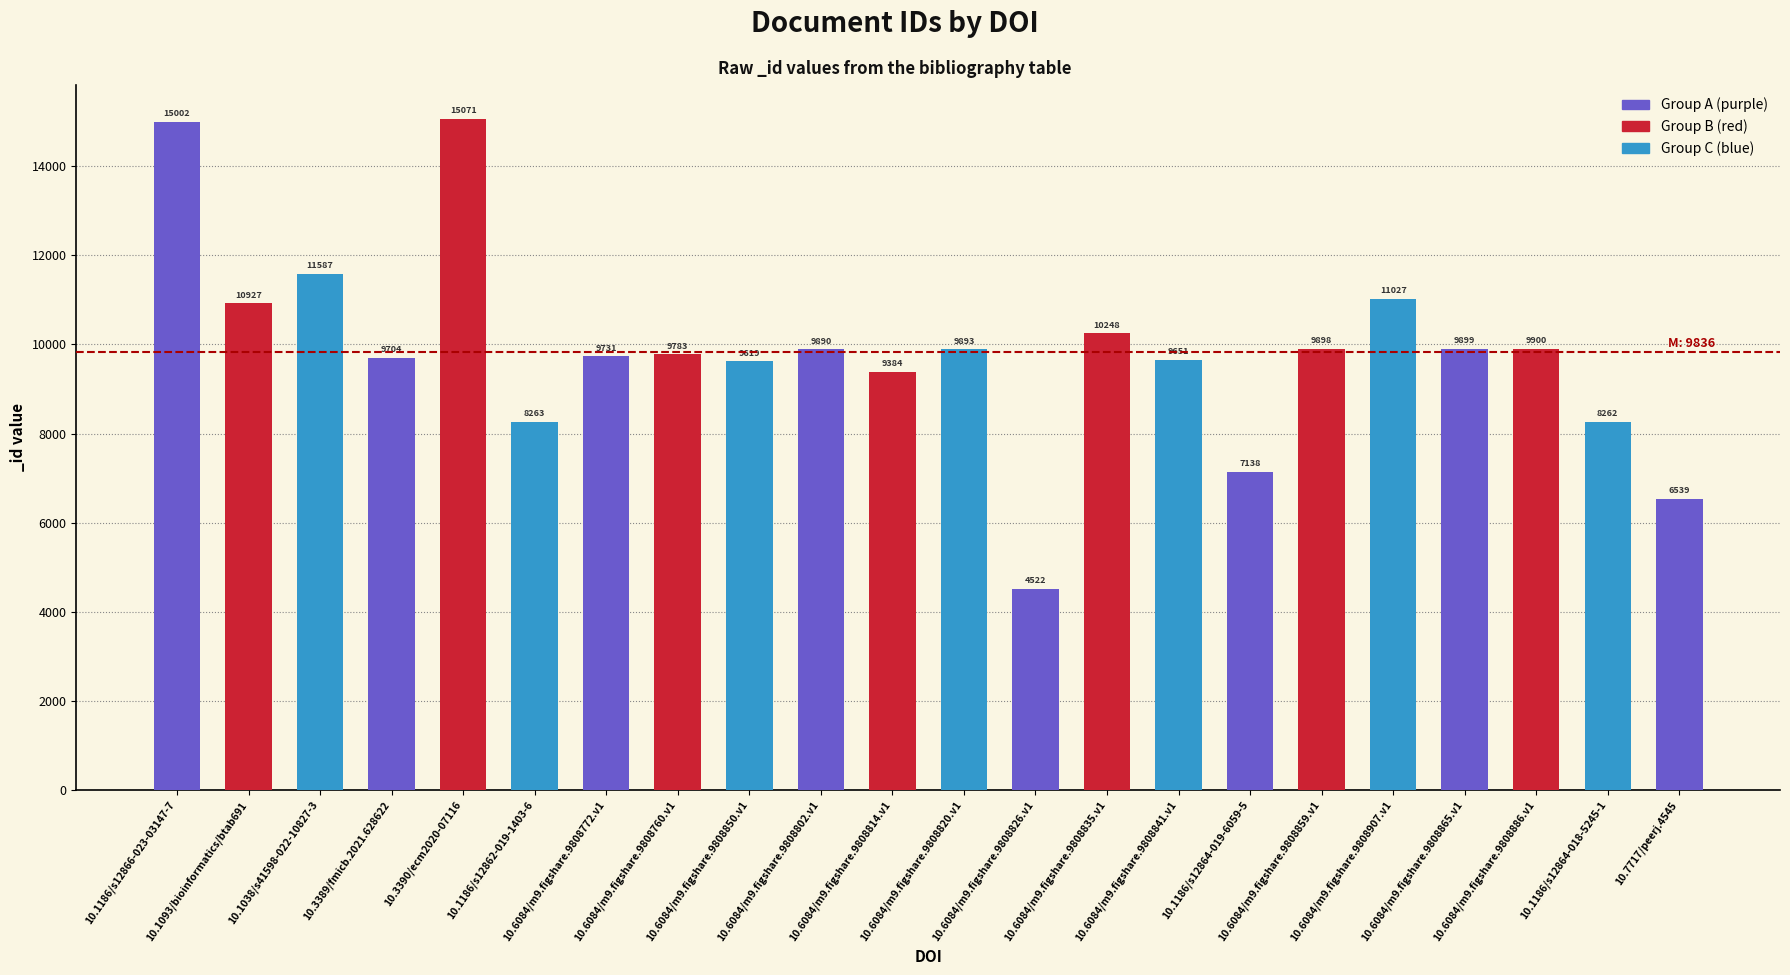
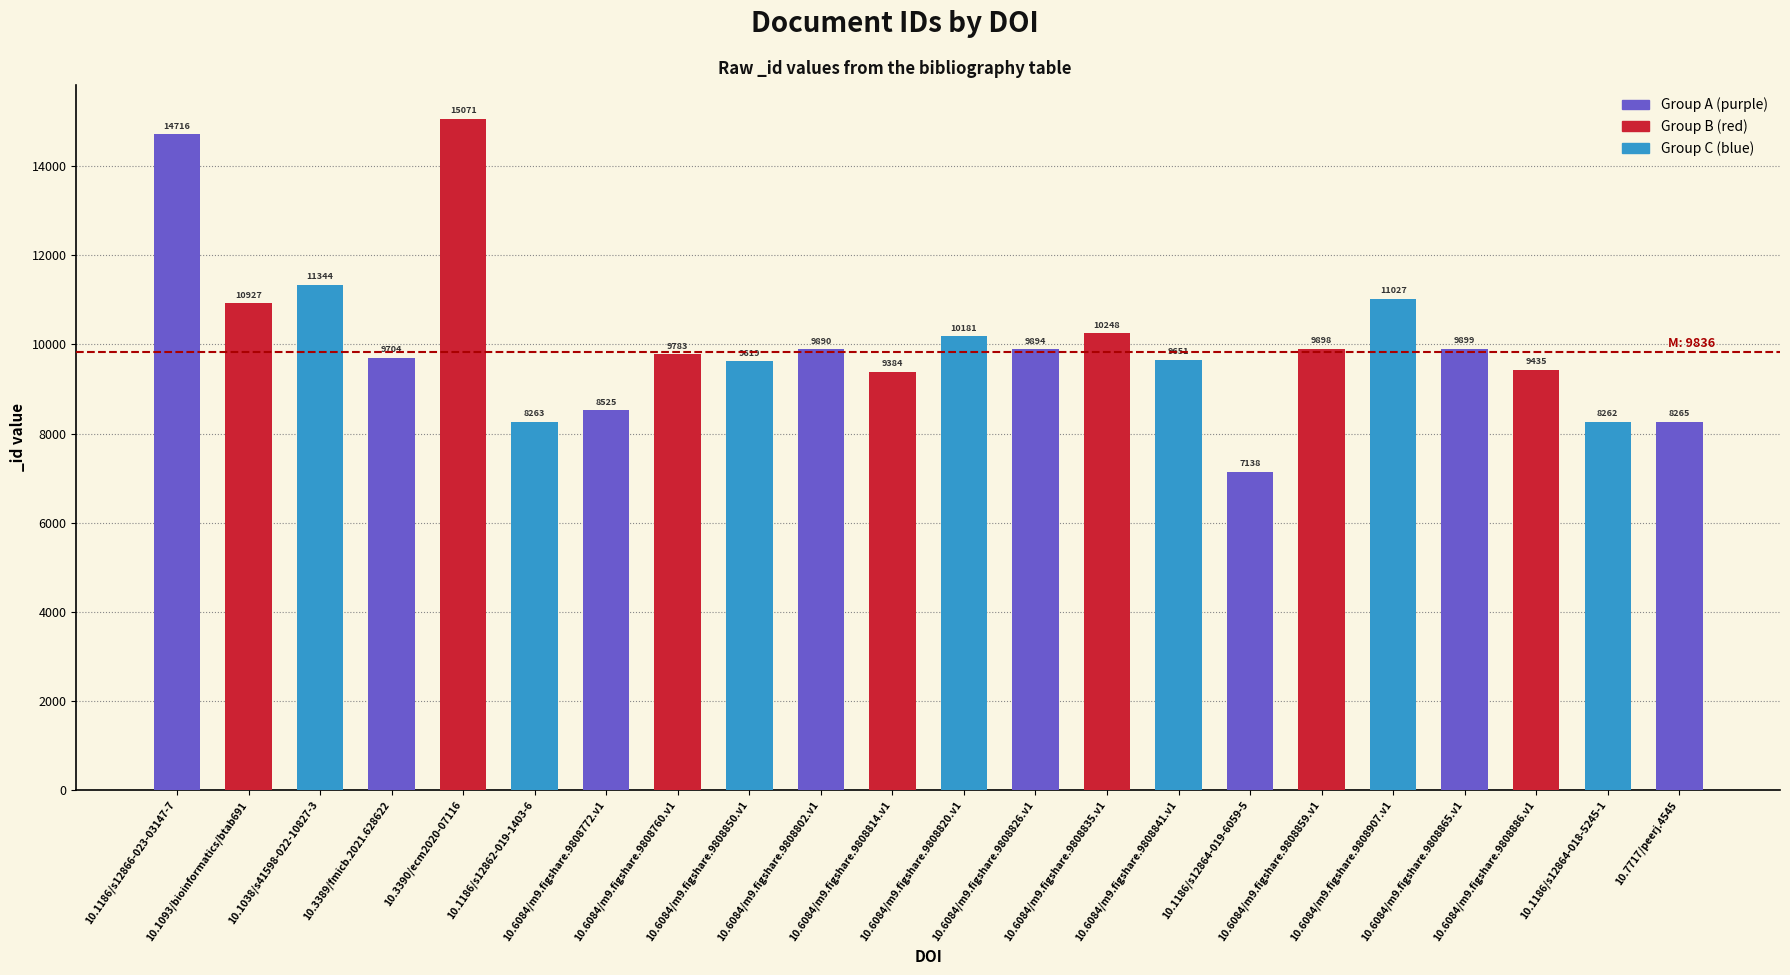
  {
-   "10.1186/s12866-023-03147-7": 15002,
+   "10.1186/s12866-023-03147-7": 14716,
    "10.1093/bioinformatics/btab691": 10927,
-   "10.1038/s41598-022-10827-3": 11587,
+   "10.1038/s41598-022-10827-3": 11344,
    "10.3389/fmicb.2021.628622": 9704,
    "10.3390/ecm2020-07116": 15071,
    "10.1186/s12862-019-1403-6": 8263,
-   "10.6084/m9.figshare.9808772.v1": 9731,
+   "10.6084/m9.figshare.9808772.v1": 8525,
    "10.6084/m9.figshare.9808760.v1": 9783,
    "10.6084/m9.figshare.9808850.v1": 9619,
    "10.6084/m9.figshare.9808802.v1": 9890,
    "10.6084/m9.figshare.9808814.v1": 9384,
-   "10.6084/m9.figshare.9808820.v1": 9893,
-   "10.6084/m9.figshare.9808826.v1": 4522,
+   "10.6084/m9.figshare.9808820.v1": 10181,
+   "10.6084/m9.figshare.9808826.v1": 9894,
    "10.6084/m9.figshare.9808835.v1": 10248,
    "10.6084/m9.figshare.9808841.v1": 9651,
    "10.1186/s12864-019-6059-5": 7138,
    "10.6084/m9.figshare.9808859.v1": 9898,
    "10.6084/m9.figshare.9808907.v1": 11027,
    "10.6084/m9.figshare.9808865.v1": 9899,
-   "10.6084/m9.figshare.9808886.v1": 9900,
+   "10.6084/m9.figshare.9808886.v1": 9435,
    "10.1186/s12864-018-5245-1": 8262,
-   "10.7717/peerj.4545": 6539
+   "10.7717/peerj.4545": 8265
  }
